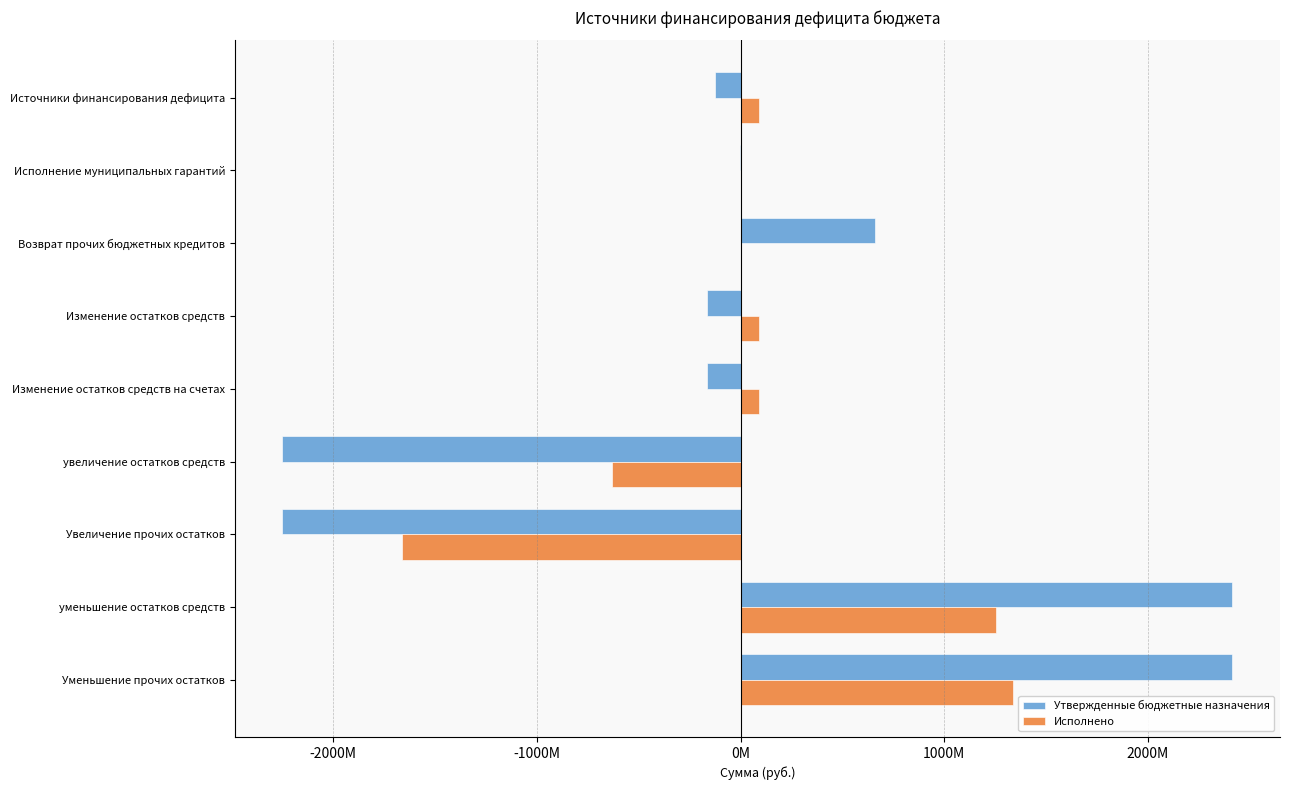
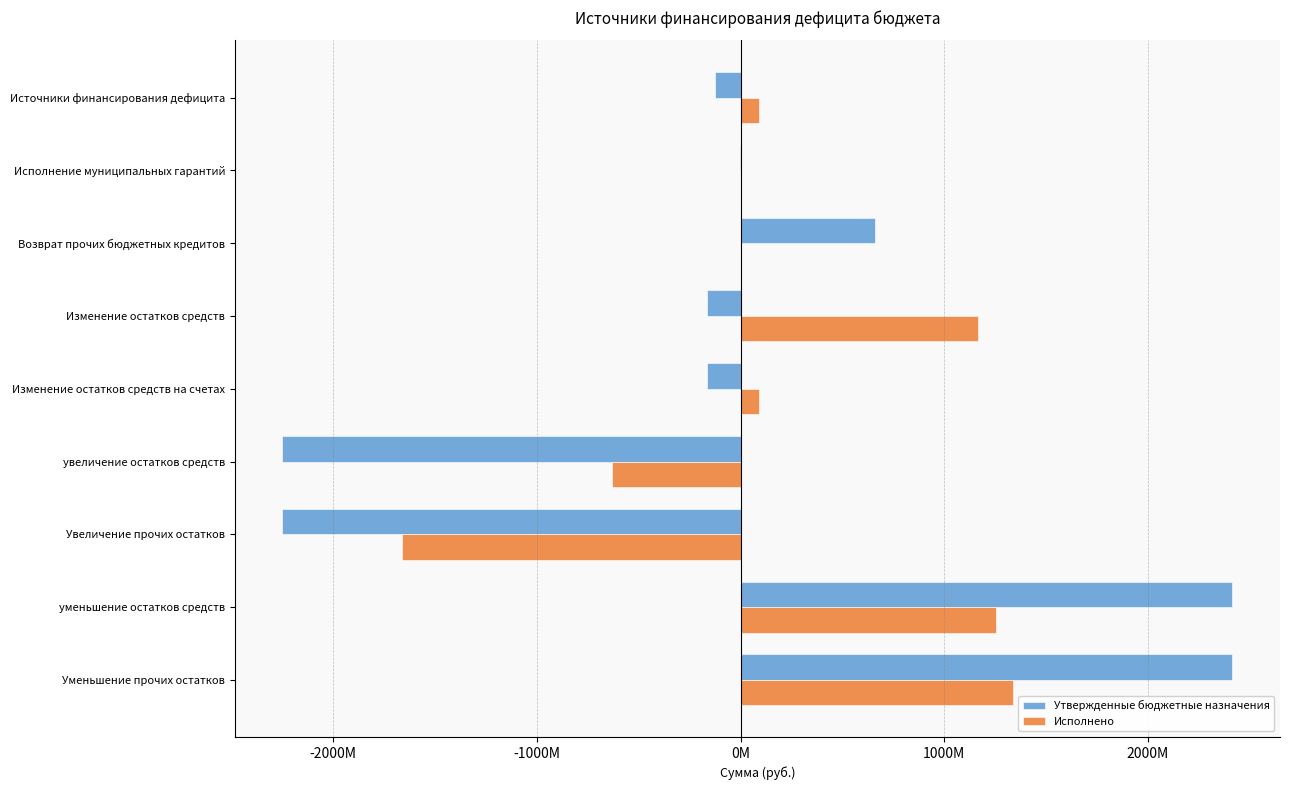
  {
    "Утвержденные бюджетные назначения": {
      "Источники финансирования дефицита": -130000000,
      "Возврат прочих бюджетных кредитов": 660000000,
      "Изменение остатков средств": -170000000,
      "Изменение остатков средств на счетах": -170000000,
      "увеличение остатков средств": -2250000000,
      "Увеличение прочих остатков": -2250000000,
      "уменьшение остатков средств": 2420000000,
      "Уменьшение прочих остатков": 2420000000
    },
    "Исполнено": {
      "Источники финансирования дефицита": 90000000,
      "Исполнение муниципальных гарантий": 0,
      "Возврат прочих бюджетных кредитов": 0,
-     "Изменение остатков средств": 90000000,
+     "Изменение остатков средств": 1160000000,
      "Изменение остатков средств на счетах": 90000000,
      "увеличение остатков средств": -630000000,
      "Увеличение прочих остатков": -1660000000,
      "уменьшение остатков средств": 1260000000,
      "Уменьшение прочих остатков": 1340000000
    }
  }
